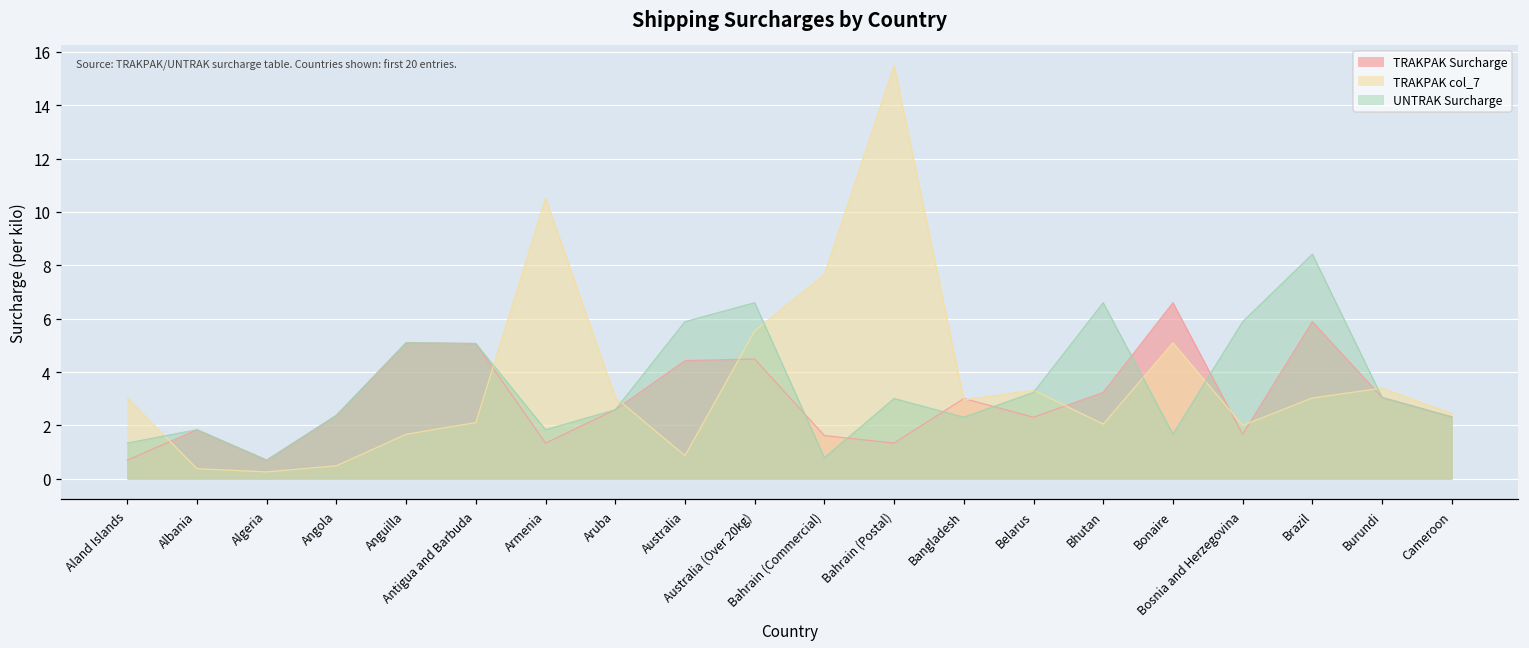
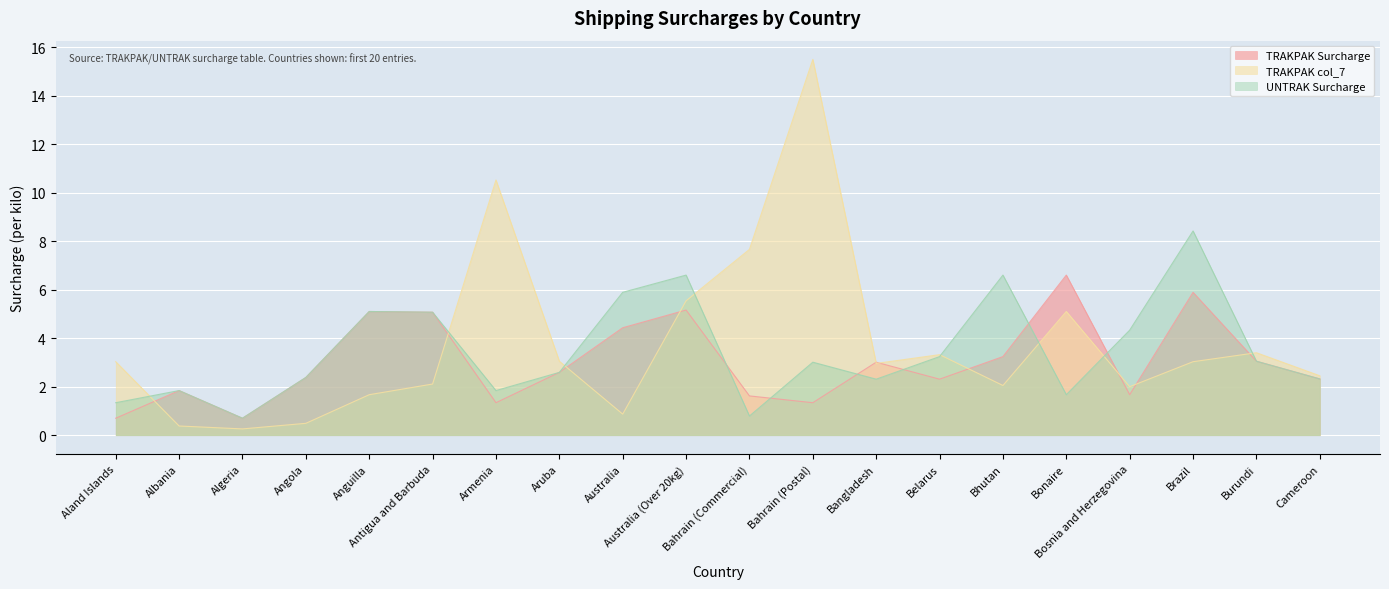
  {
    "TRAKPAK Surcharge": {
      "Aland Islands": 0.7,
      "Armenia": 1.3,
      "Australia": 4.4,
-     "Australia (Over 20kg)": 4.5,
+     "Australia (Over 20kg)": 5.2,
      "Bahrain (Commercial)": 1.6,
      "Bahrain (Postal)": 1.3,
      "Belarus": 2.3,
      "Bhutan": 3.2,
      "Bonaire": 6.6,
      "Bosnia and Herzegovina": 1.7,
      "Brazil": 5.9
    },
    "TRAKPAK col_7": {
      "Aland Islands": 3.0,
      "Albania": 0.4,
      "Algeria": 0.3,
      "Angola": 0.5,
      "Anguilla": 1.7,
      "Antigua and Barbuda": 2.1,
      "Armenia": 10.5,
      "Aruba": 3.1,
      "Australia": 0.9,
      "Australia (Over 20kg)": 5.5,
      "Bahrain (Commercial)": 7.7,
      "Bahrain (Postal)": 15.5,
      "Bhutan": 2.1,
      "Bonaire": 5.1,
      "Bosnia and Herzegovina": 2.0,
      "Brazil": 3.0,
      "Burundi": 3.4,
      "Cameroon": 2.5
    },
    "UNTRAK Surcharge": {
      "Aland Islands": 1.3,
      "Armenia": 1.8,
      "Australia": 5.9,
      "Australia (Over 20kg)": 6.6,
      "Bahrain (Commercial)": 0.8,
      "Bahrain (Postal)": 3.0,
      "Bangladesh": 2.3,
      "Bhutan": 6.6,
      "Bonaire": 1.7,
-     "Bosnia and Herzegovina": 5.9,
+     "Bosnia and Herzegovina": 4.3,
      "Brazil": 8.4
    }
  }
